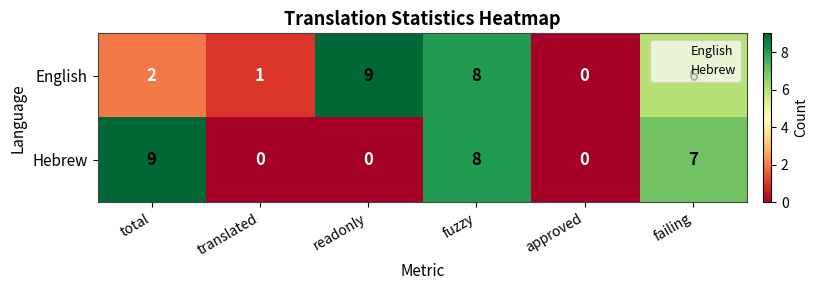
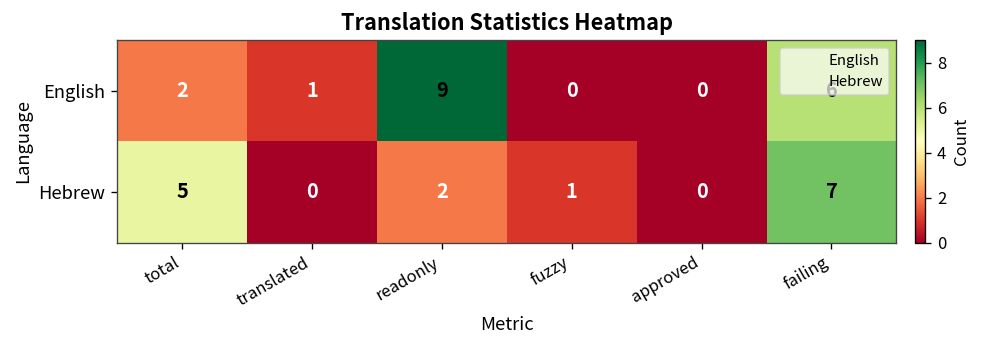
  {
    "English": {
      "total": 2,
      "translated": 1,
      "readonly": 9,
-     "fuzzy": 8,
+     "fuzzy": 0,
      "approved": 0
    },
    "Hebrew": {
-     "total": 9,
+     "total": 5,
      "translated": 0,
-     "readonly": 0,
-     "fuzzy": 8,
+     "readonly": 2,
+     "fuzzy": 1,
      "approved": 0,
      "failing": 7
    }
  }
